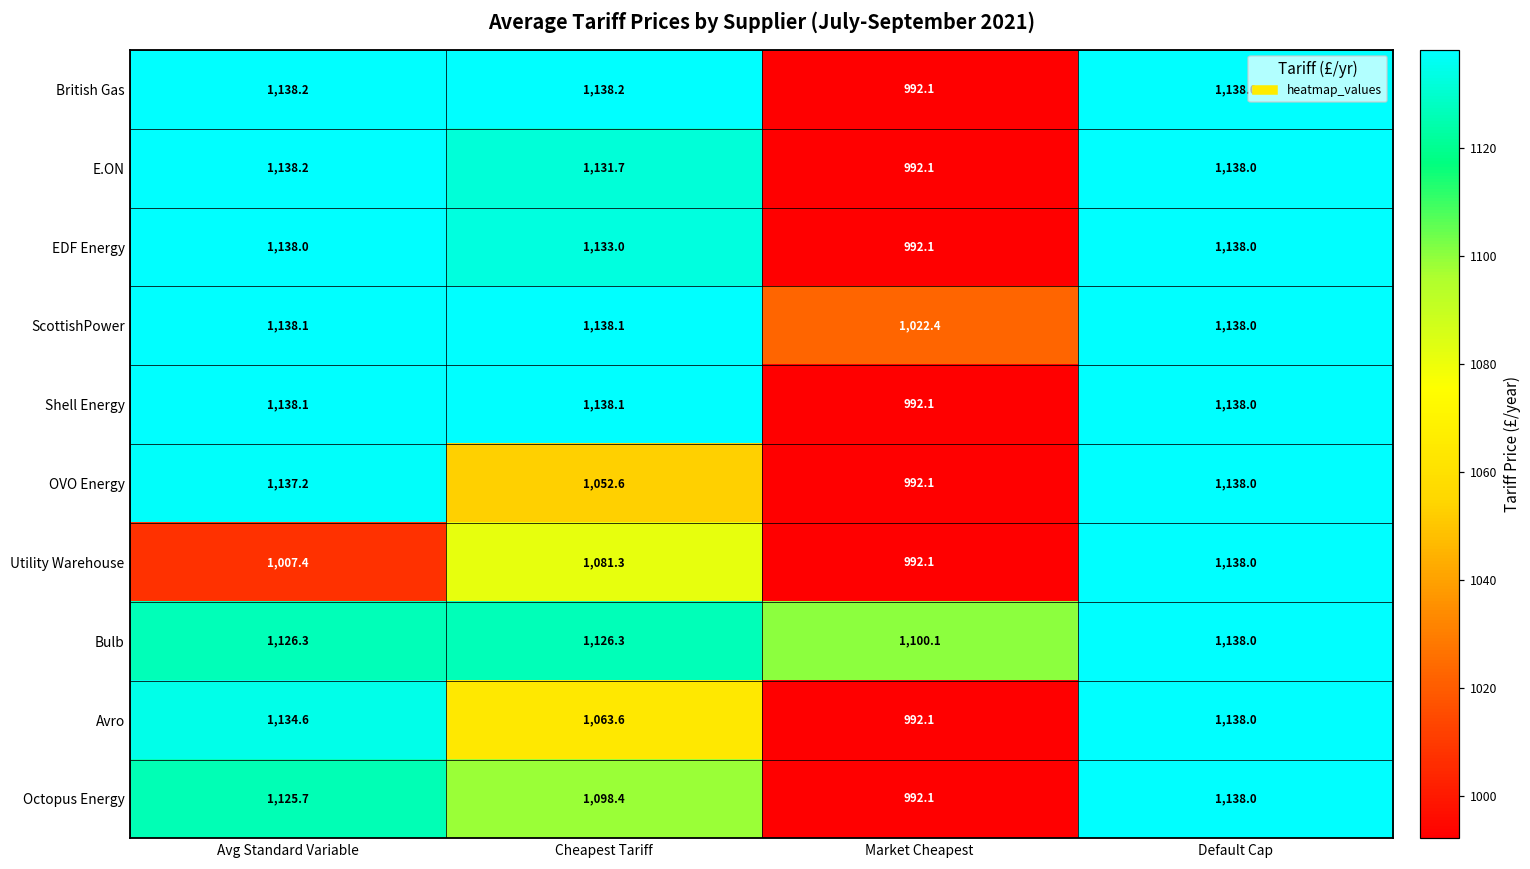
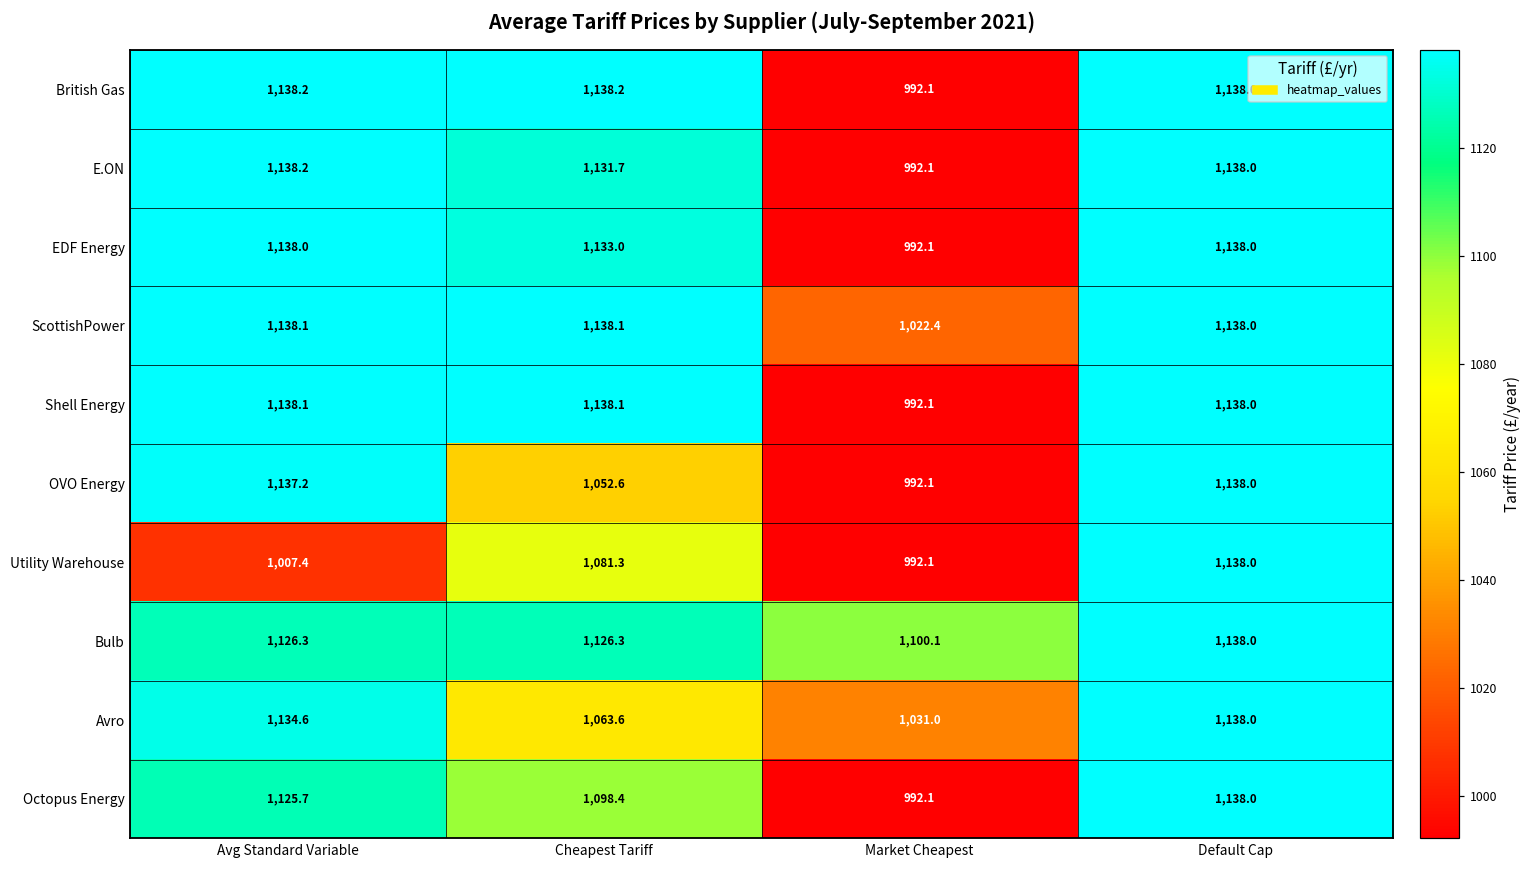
  {
    "British Gas": {
      "Avg Standard Variable": "1,138.2",
      "Cheapest Tariff": "1,138.2",
      "Market Cheapest": "992.1"
    },
    "E.ON": {
      "Avg Standard Variable": "1,138.2",
      "Cheapest Tariff": "1,131.7",
      "Market Cheapest": "992.1",
      "Default Cap": "1,138.0"
    },
    "EDF Energy": {
      "Avg Standard Variable": "1,138.0",
      "Cheapest Tariff": "1,133.0",
      "Market Cheapest": "992.1",
      "Default Cap": "1,138.0"
    },
    "ScottishPower": {
      "Avg Standard Variable": "1,138.1",
      "Cheapest Tariff": "1,138.1",
      "Market Cheapest": "1,022.4",
      "Default Cap": "1,138.0"
    },
    "Shell Energy": {
      "Avg Standard Variable": "1,138.1",
      "Cheapest Tariff": "1,138.1",
      "Market Cheapest": "992.1",
      "Default Cap": "1,138.0"
    },
    "OVO Energy": {
      "Avg Standard Variable": "1,137.2",
      "Cheapest Tariff": "1,052.6",
      "Market Cheapest": "992.1",
      "Default Cap": "1,138.0"
    },
    "Utility Warehouse": {
      "Avg Standard Variable": "1,007.4",
      "Cheapest Tariff": "1,081.3",
      "Market Cheapest": "992.1",
      "Default Cap": "1,138.0"
    },
    "Bulb": {
      "Avg Standard Variable": "1,126.3",
      "Cheapest Tariff": "1,126.3",
      "Market Cheapest": "1,100.1",
      "Default Cap": "1,138.0"
    },
    "Avro": {
      "Avg Standard Variable": "1,134.6",
      "Cheapest Tariff": "1,063.6",
-     "Market Cheapest": "992.1",
+     "Market Cheapest": "1,031.0",
      "Default Cap": "1,138.0"
    },
    "Octopus Energy": {
      "Avg Standard Variable": "1,125.7",
      "Cheapest Tariff": "1,098.4",
      "Market Cheapest": "992.1",
      "Default Cap": "1,138.0"
    }
  }
